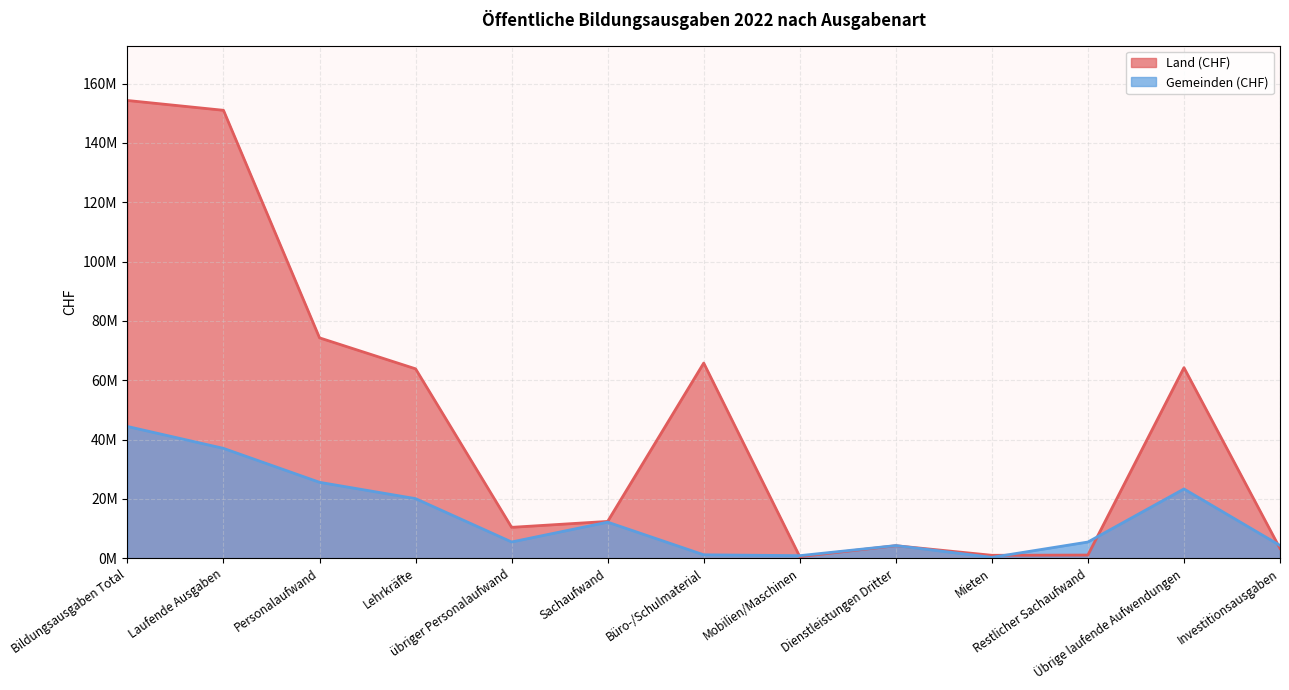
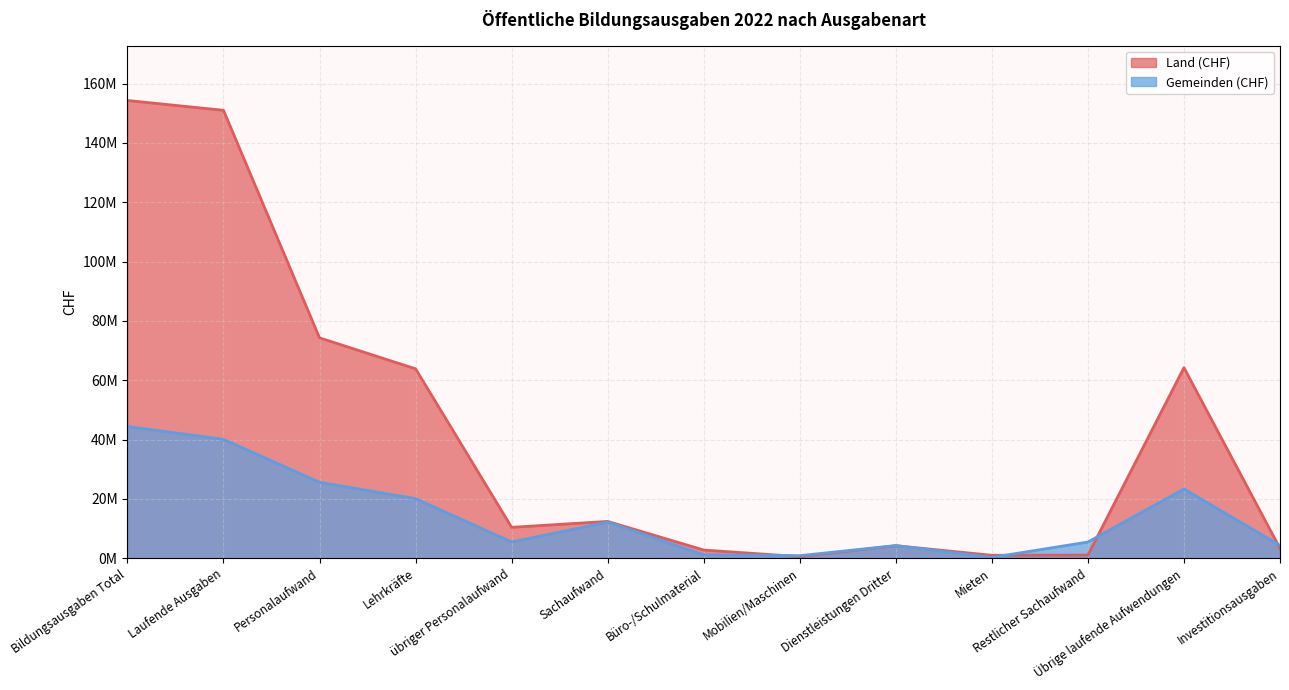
  {
    "Land (CHF)": {
      "Bildungsausgaben Total": 154000000,
      "Laufende Ausgaben": 151000000,
      "Personalaufwand": 74000000,
      "Lehrkräfte": 64000000,
      "übriger Personalaufwand": 10000000,
-     "Büro-/Schulmaterial": 66000000,
+     "Büro-/Schulmaterial": 3000000,
      "Restlicher Sachaufwand": 1000000,
      "Übrige laufende Aufwendungen": 64000000,
      "Investitionsausgaben": 3000000
    },
    "Gemeinden (CHF)": {
      "Bildungsausgaben Total": 44000000,
-     "Laufende Ausgaben": 37000000,
+     "Laufende Ausgaben": 40000000,
      "Personalaufwand": 26000000,
      "Lehrkräfte": 20000000,
      "übriger Personalaufwand": 6000000,
      "Büro-/Schulmaterial": 1000000,
      "Restlicher Sachaufwand": 5000000,
      "Übrige laufende Aufwendungen": 23000000,
      "Investitionsausgaben": 4000000
    }
  }
